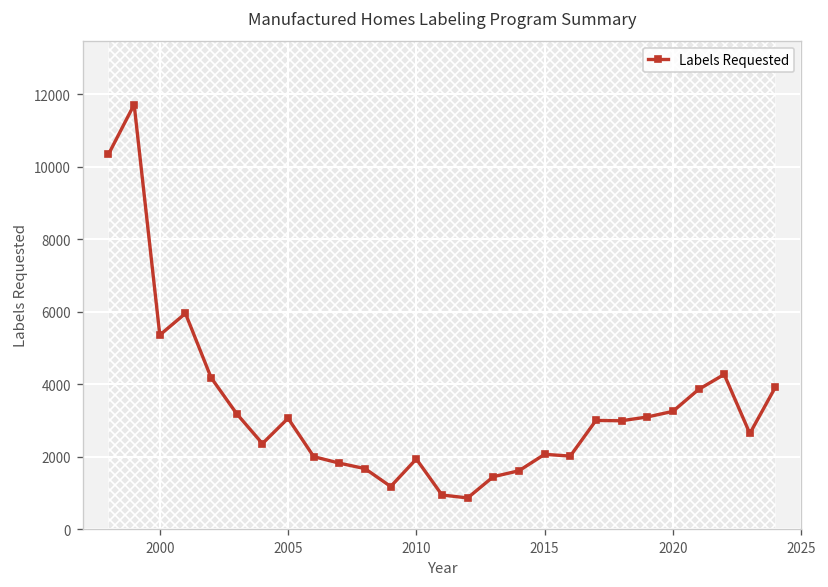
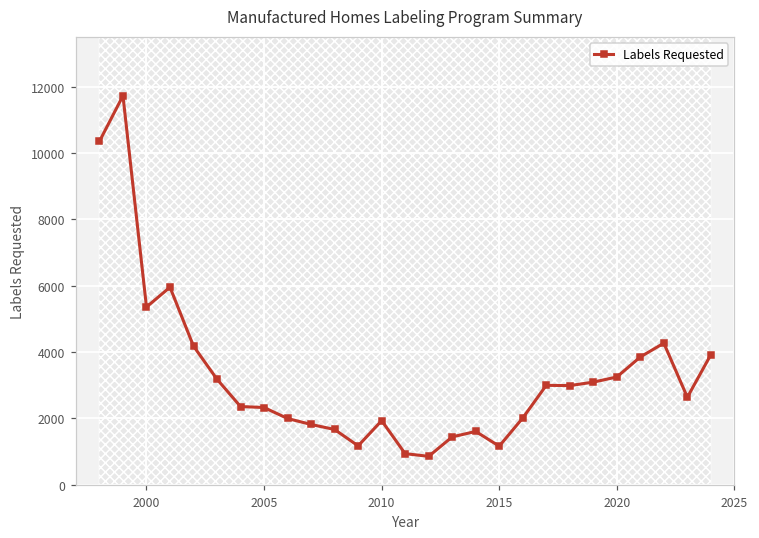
  {
    "Labels Requested": {
      "2000": 5400,
-     "2005": 3100,
+     "2005": 2300,
      "2010": 1900,
-     "2015": 2100,
+     "2015": 1200,
      "2020": 3300
    }
  }
